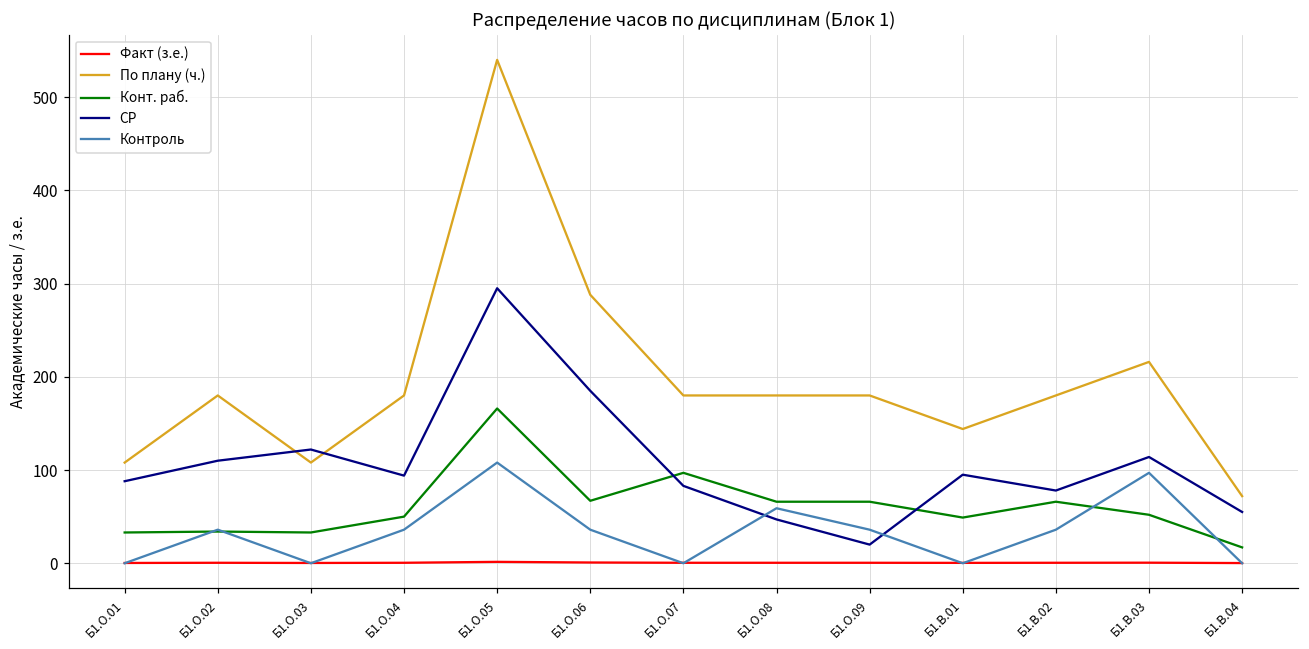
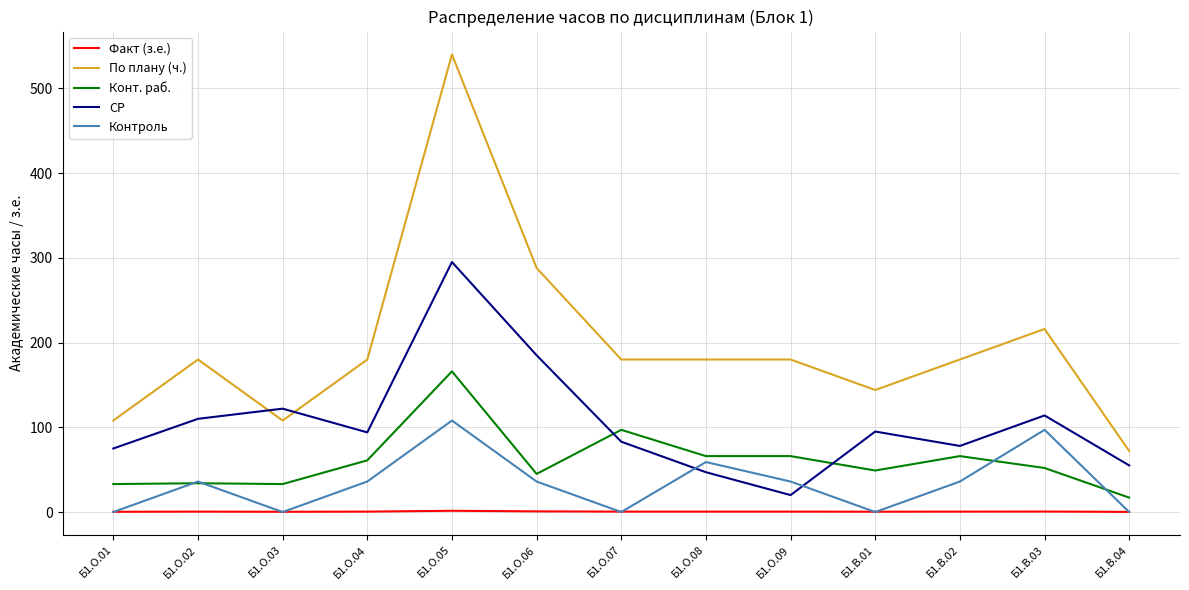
  {
    "Факт (з.е.)": {
      "Б1.О.02": 0,
      "Б1.О.04": 0,
      "Б1.О.05": 0,
      "Б1.О.06": 0,
      "Б1.О.08": 0,
      "Б1.О.09": 0,
      "Б1.В.02": 0,
      "Б1.В.03": 0
    },
    "По плану (ч.)": {
      "Б1.О.01": 110,
      "Б1.О.02": 180,
      "Б1.О.03": 110,
      "Б1.О.04": 180,
      "Б1.О.05": 540,
      "Б1.О.06": 290,
      "Б1.О.07": 180,
      "Б1.О.08": 180,
      "Б1.О.09": 180,
      "Б1.В.01": 140,
      "Б1.В.02": 180,
      "Б1.В.03": 220,
      "Б1.В.04": 70
    },
    "Конт. раб.": {
      "Б1.О.01": 30,
      "Б1.О.03": 30,
-     "Б1.О.04": 50,
+     "Б1.О.04": 60,
      "Б1.О.05": 170,
-     "Б1.О.06": 70,
+     "Б1.О.06": 50,
      "Б1.О.07": 100,
      "Б1.О.08": 70,
      "Б1.О.09": 70,
      "Б1.В.01": 50,
      "Б1.В.02": 70,
      "Б1.В.03": 50,
      "Б1.В.04": 20
    },
    "СР": {
-     "Б1.О.01": 90,
+     "Б1.О.01": 80,
      "Б1.О.02": 110,
      "Б1.О.03": 120,
      "Б1.О.04": 90,
      "Б1.О.05": 300,
      "Б1.О.06": 190,
      "Б1.О.07": 80,
      "Б1.О.08": 50,
      "Б1.О.09": 20,
      "Б1.В.01": 100,
      "Б1.В.02": 80,
      "Б1.В.03": 110,
      "Б1.В.04": 60
    },
    "Контроль": {
      "Б1.О.04": 40,
      "Б1.О.05": 110,
      "Б1.О.06": 40,
      "Б1.О.08": 60,
      "Б1.О.09": 40,
      "Б1.В.02": 40,
      "Б1.В.03": 100
    }
  }
